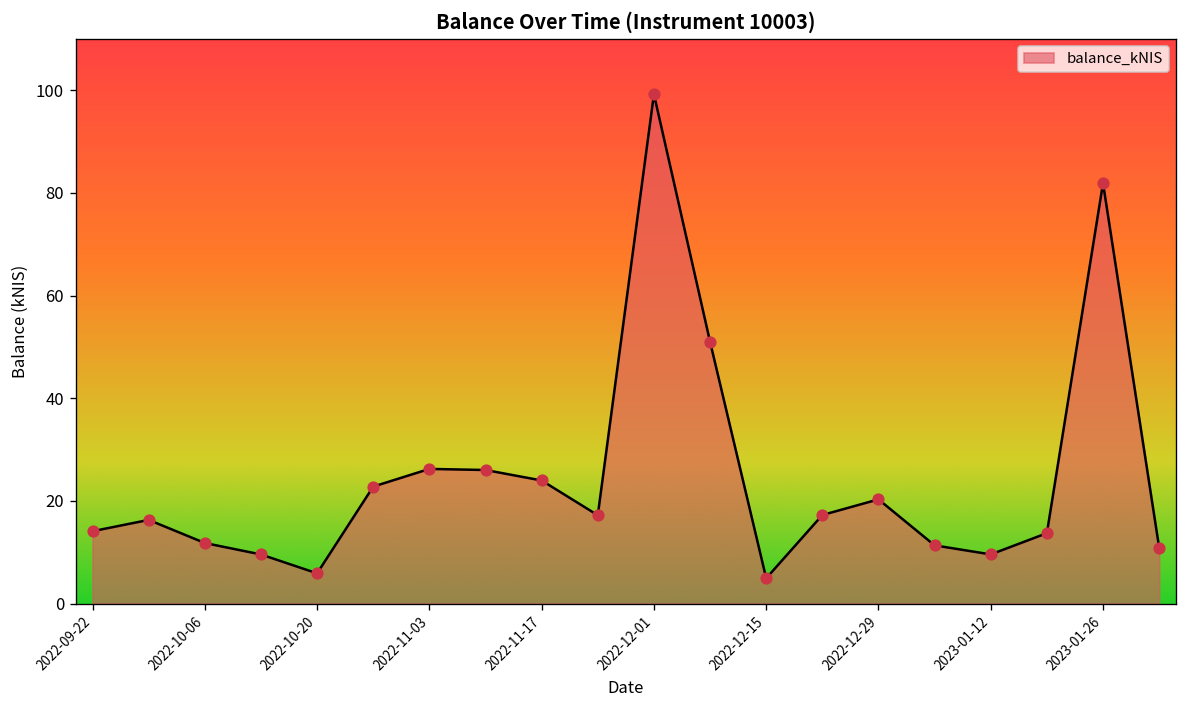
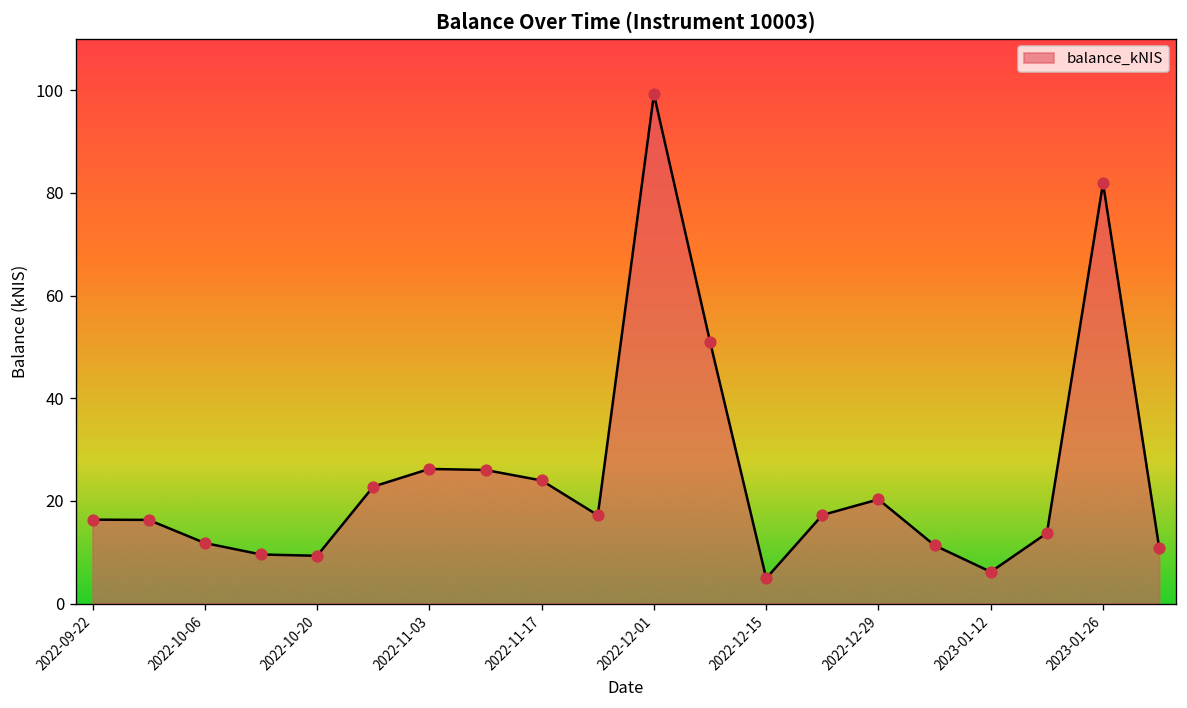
  {
-   "2022-09-22": 14,
+   "2022-09-22": 16,
    "2022-10-06": 12,
-   "2022-10-20": 6,
+   "2022-10-20": 9,
    "2022-11-03": 26,
    "2022-11-17": 24,
    "2022-12-01": 99,
    "2022-12-15": 5,
    "2022-12-29": 20,
-   "2023-01-12": 10,
+   "2023-01-12": 6,
    "2023-01-26": 82
  }
